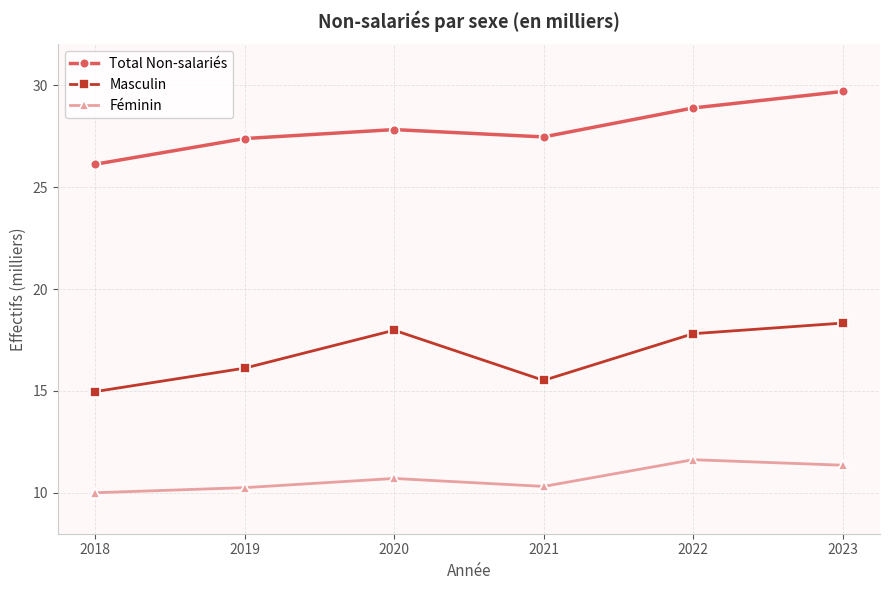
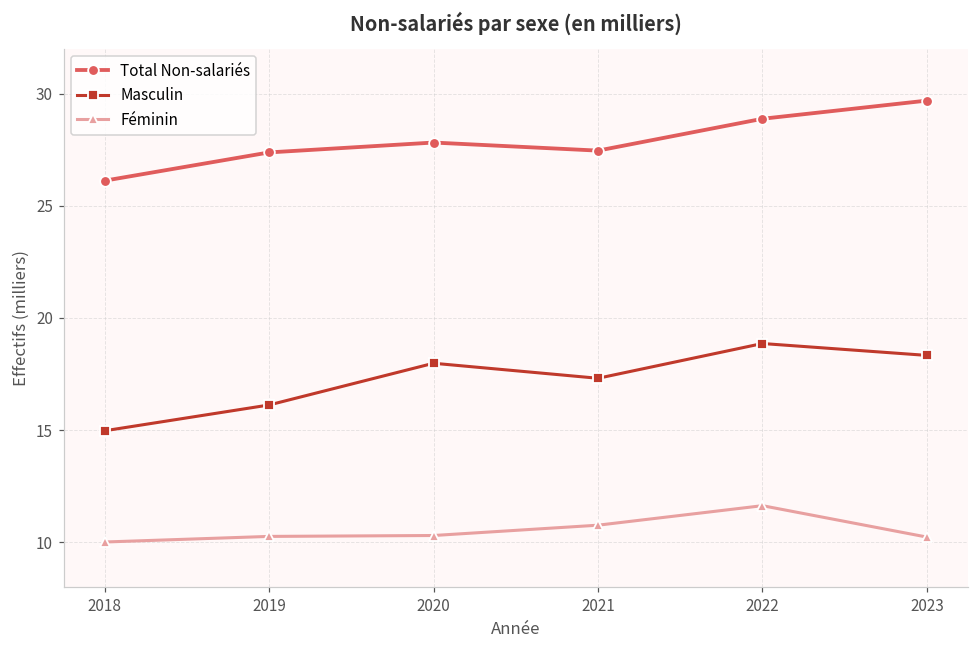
  {
    "Total Non-salariés": {
      "2018": 26.1,
      "2019": 27.4,
      "2020": 27.8,
      "2021": 27.5,
      "2022": 28.9,
      "2023": 29.7
    },
    "Masculin": {
      "2018": 15.0,
      "2019": 16.1,
      "2020": 18.0,
-     "2021": 15.5,
-     "2022": 17.8,
+     "2021": 17.3,
+     "2022": 18.9,
      "2023": 18.3
    },
    "Féminin": {
      "2018": 10.0,
      "2019": 10.3,
-     "2020": 10.7,
-     "2021": 10.3,
+     "2020": 10.3,
+     "2021": 10.8,
      "2022": 11.6,
-     "2023": 11.4
+     "2023": 10.2
    }
  }
